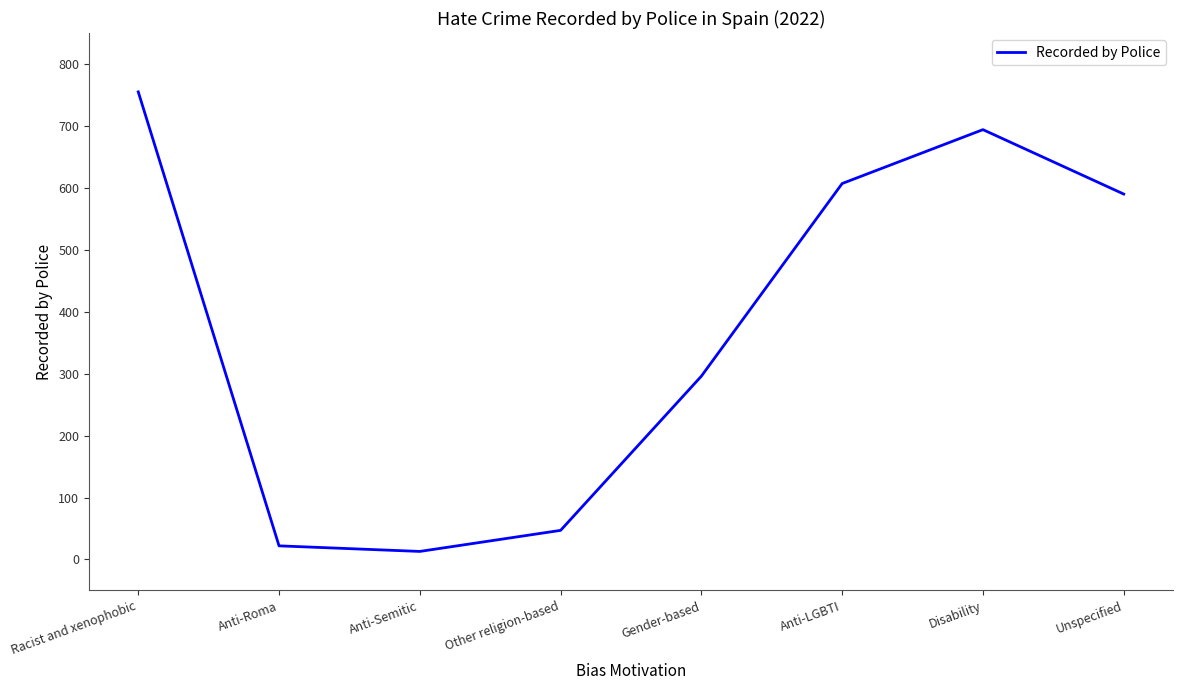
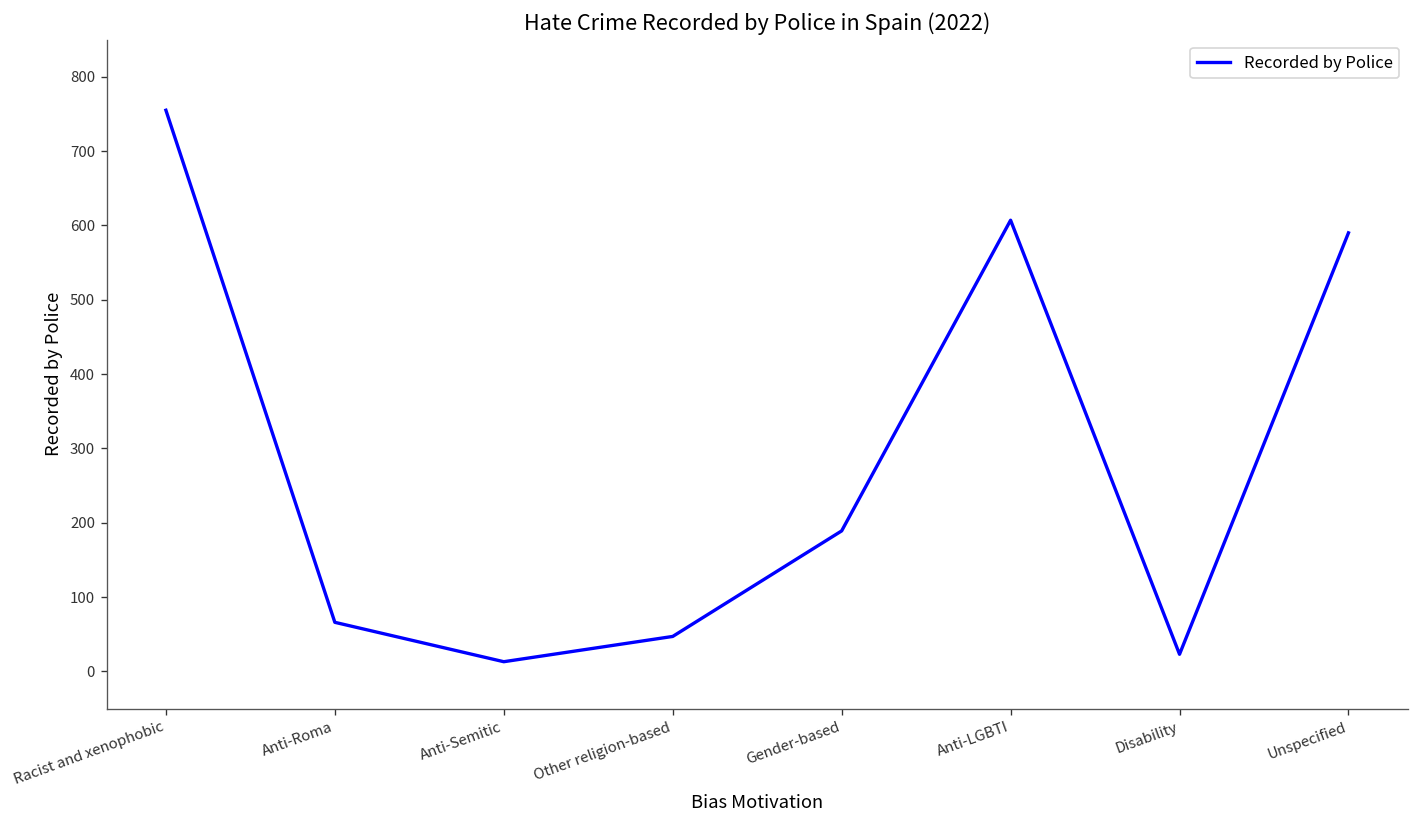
  {
    "Racist and xenophobic": 760,
-   "Anti-Roma": 20,
+   "Anti-Roma": 70,
    "Anti-Semitic": 10,
    "Other religion-based": 50,
-   "Gender-based": 300,
+   "Gender-based": 190,
    "Anti-LGBTI": 610,
-   "Disability": 690,
+   "Disability": 20,
    "Unspecified": 590
  }
